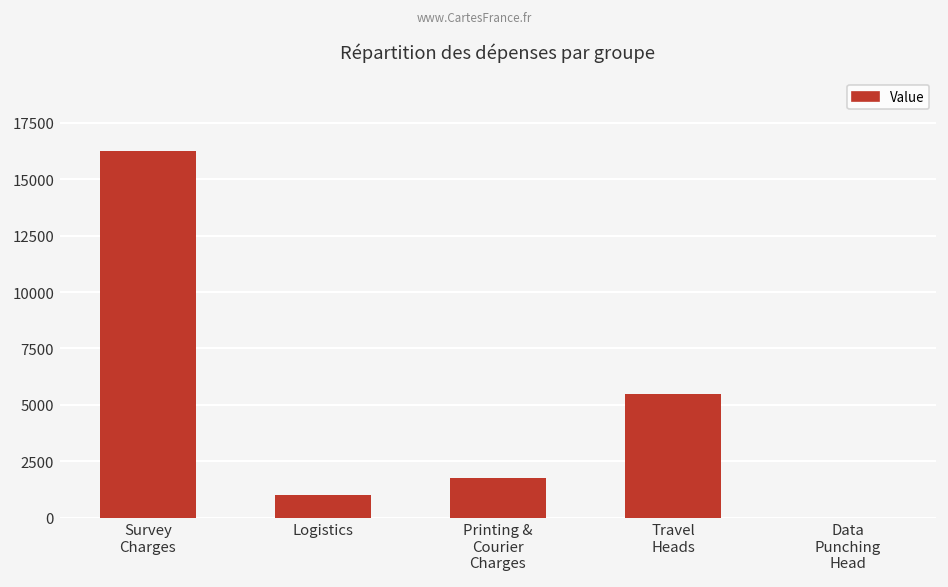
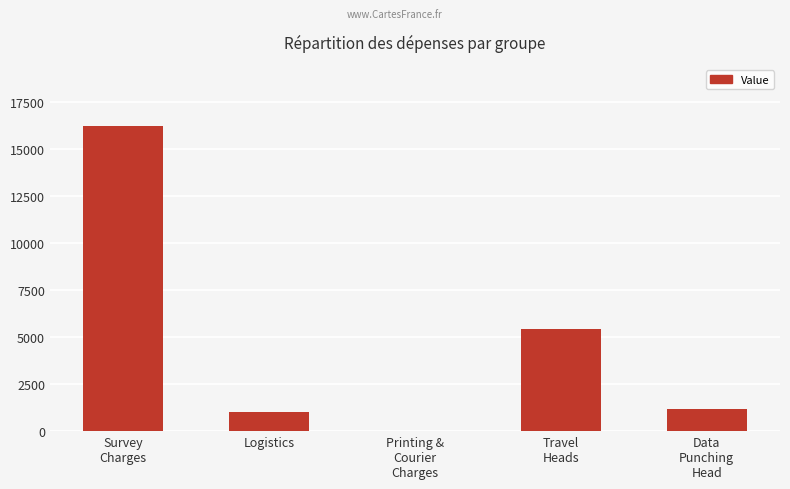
  {
    "Survey Charges": 16300,
    "Logistics": 1000,
-   "Printing & Courier Charges": 1800,
+   "Printing & Courier Charges": 0,
    "Travel Heads": 5500,
-   "Data Punching Head": 0
+   "Data Punching Head": 1200
  }
